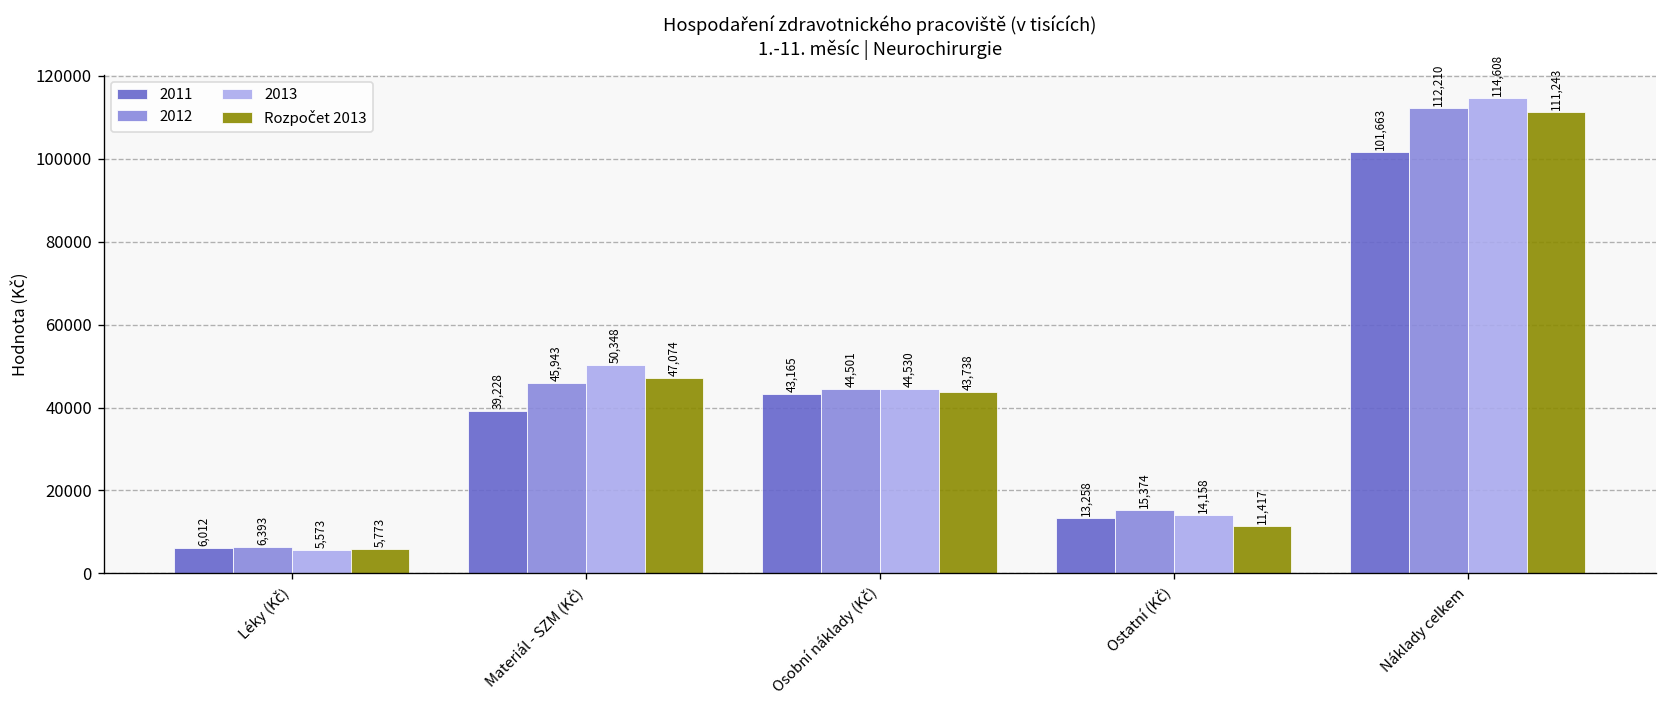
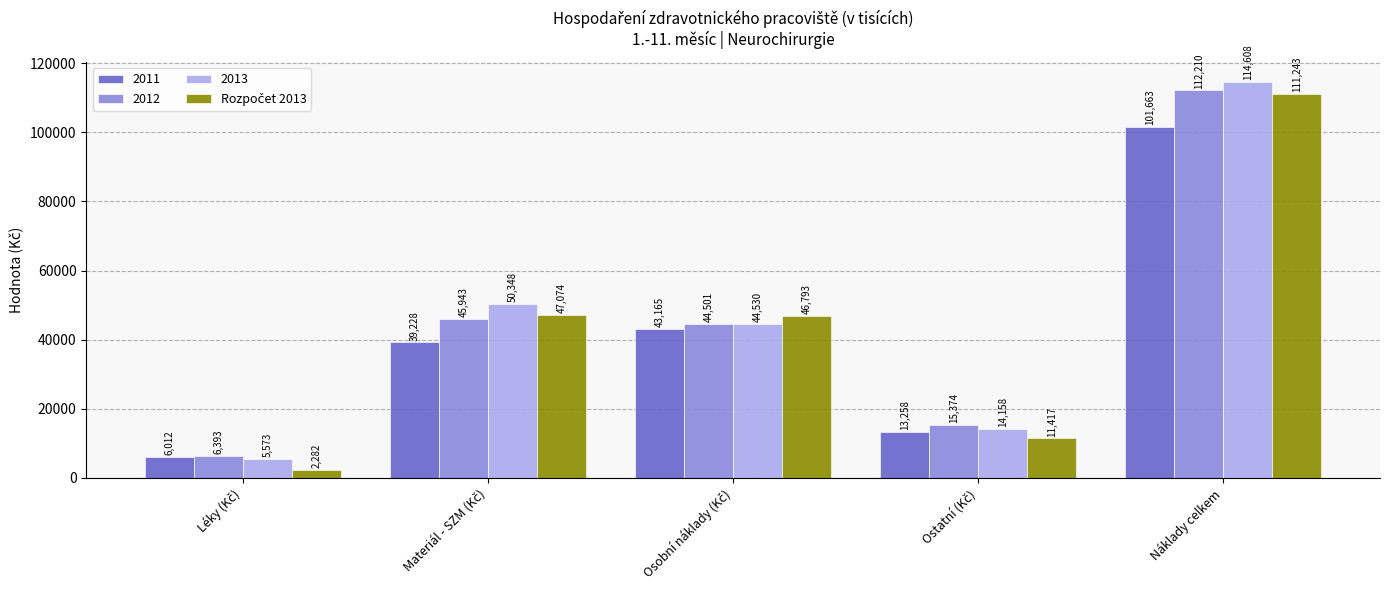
  {
    "Rozpočet 2013": {
-     "Léky (Kč)": "5,773",
+     "Léky (Kč)": "2,282",
      "Materiál - SZM (Kč)": "47,074",
-     "Osobní náklady (Kč)": "43,738",
+     "Osobní náklady (Kč)": "46,793",
      "Ostatní (Kč)": "11,417",
      "Náklady celkem": "111,243"
    }
  }
